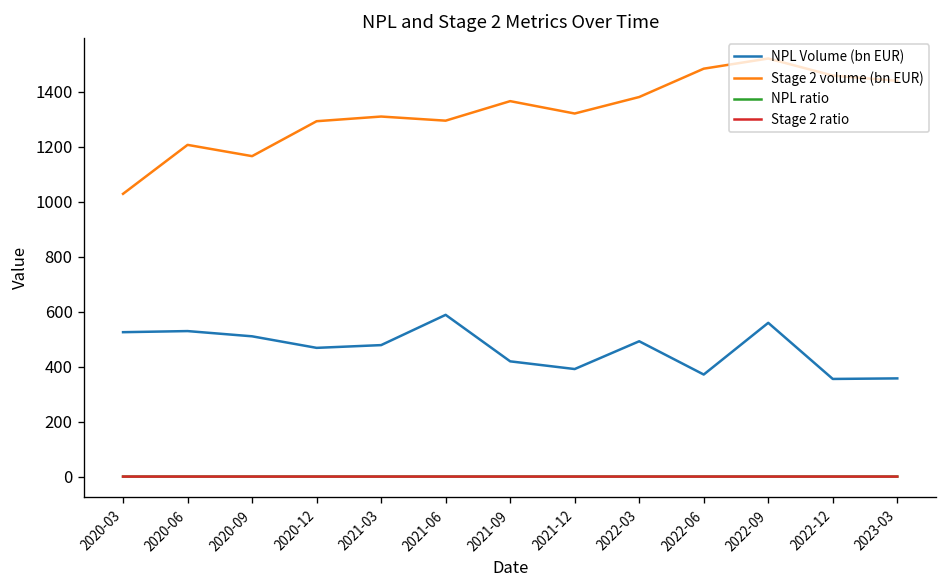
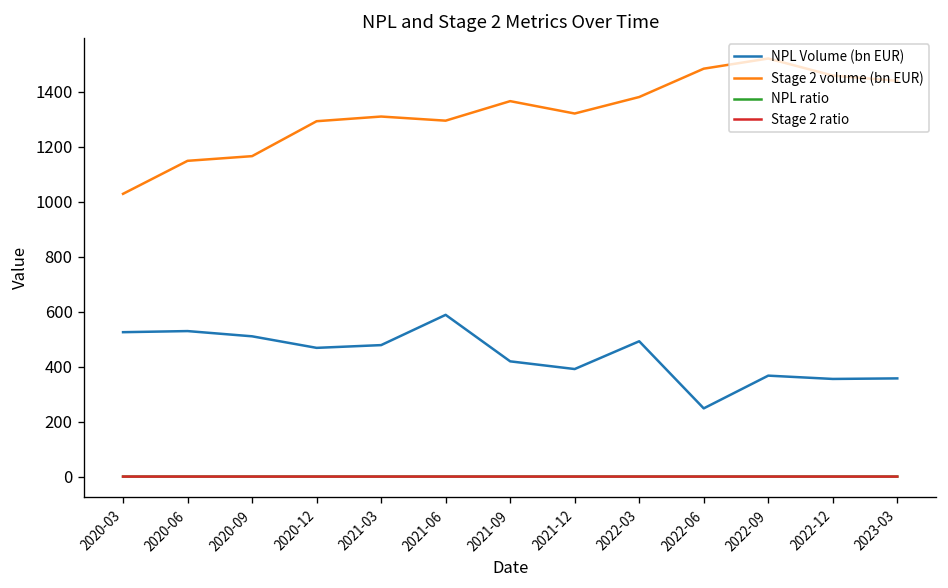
  {
    "NPL Volume (bn EUR)": {
      "2020-03": 530,
      "2020-06": 530,
      "2020-09": 510,
      "2020-12": 470,
      "2021-03": 480,
      "2021-06": 590,
      "2021-09": 420,
      "2021-12": 390,
      "2022-03": 490,
-     "2022-06": 370,
-     "2022-09": 560,
+     "2022-06": 250,
+     "2022-09": 370,
      "2022-12": 360,
      "2023-03": 360
    },
    "Stage 2 volume (bn EUR)": {
      "2020-03": 1030,
-     "2020-06": 1210,
+     "2020-06": 1150,
      "2020-09": 1170,
      "2020-12": 1290,
      "2021-03": 1310,
      "2021-06": 1290,
      "2021-09": 1370,
      "2021-12": 1320,
      "2022-03": 1380,
      "2022-06": 1480
    },
    "Stage 2 ratio": {
      "2020-03": 0,
      "2020-06": 0,
      "2020-09": 0,
      "2020-12": 0,
      "2021-03": 0,
      "2021-06": 0,
      "2021-09": 0,
      "2021-12": 0,
      "2022-03": 0,
      "2022-06": 0,
      "2022-09": 0,
      "2022-12": 0,
      "2023-03": 0
    }
  }
